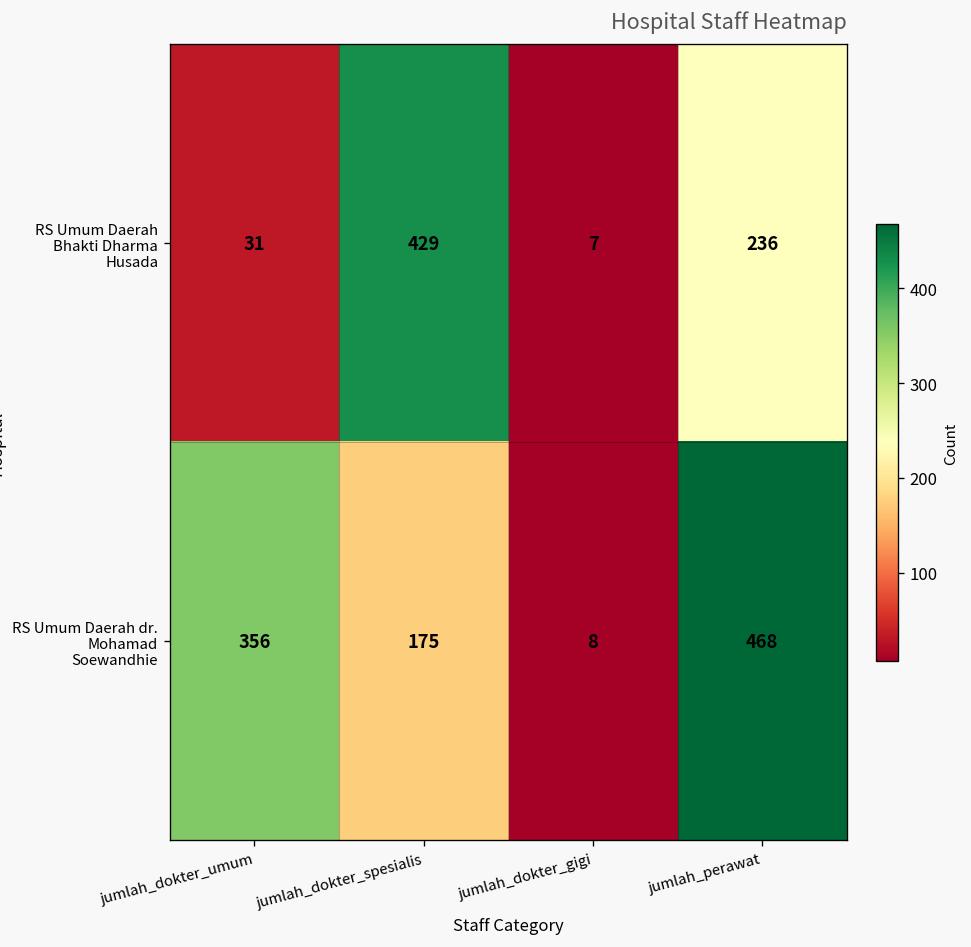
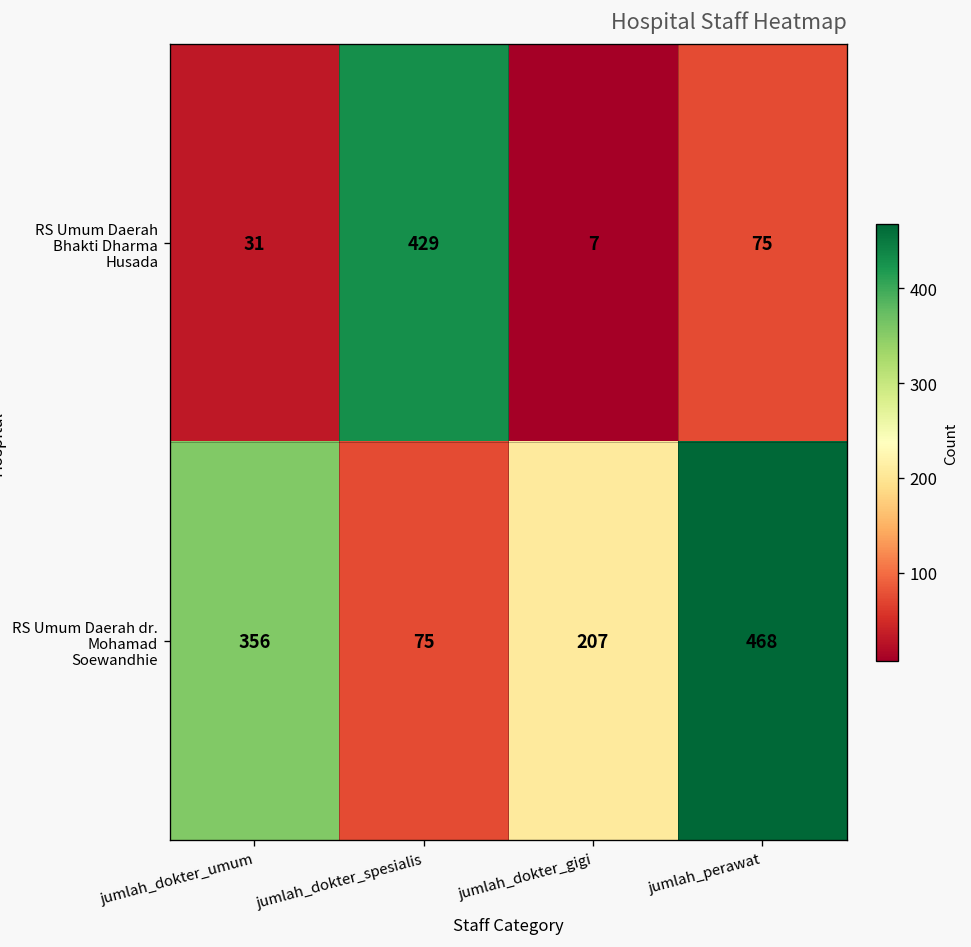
  {
    "RS Umum Daerah Bhakti Dharma Husada": {
      "jumlah_dokter_umum": 31,
      "jumlah_dokter_spesialis": 429,
      "jumlah_dokter_gigi": 7,
-     "jumlah_perawat": 236
+     "jumlah_perawat": 75
    },
    "RS Umum Daerah dr. Mohamad Soewandhie": {
      "jumlah_dokter_umum": 356,
-     "jumlah_dokter_spesialis": 175,
-     "jumlah_dokter_gigi": 8,
+     "jumlah_dokter_spesialis": 75,
+     "jumlah_dokter_gigi": 207,
      "jumlah_perawat": 468
    }
  }
